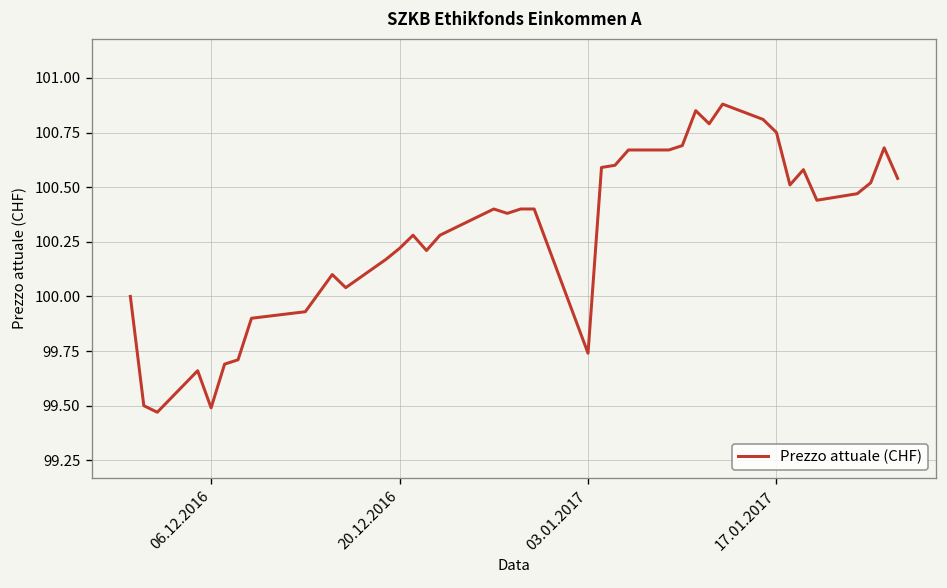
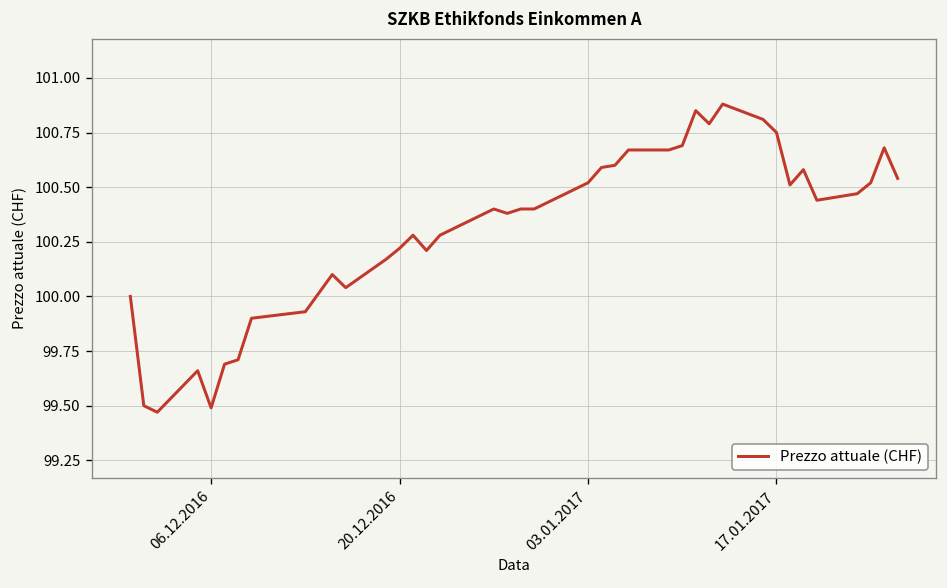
  {
    "06.12.2016": 99.49,
    "20.12.2016": 100.22,
-   "03.01.2017": 99.74,
+   "03.01.2017": 100.52,
    "17.01.2017": 100.75
  }
